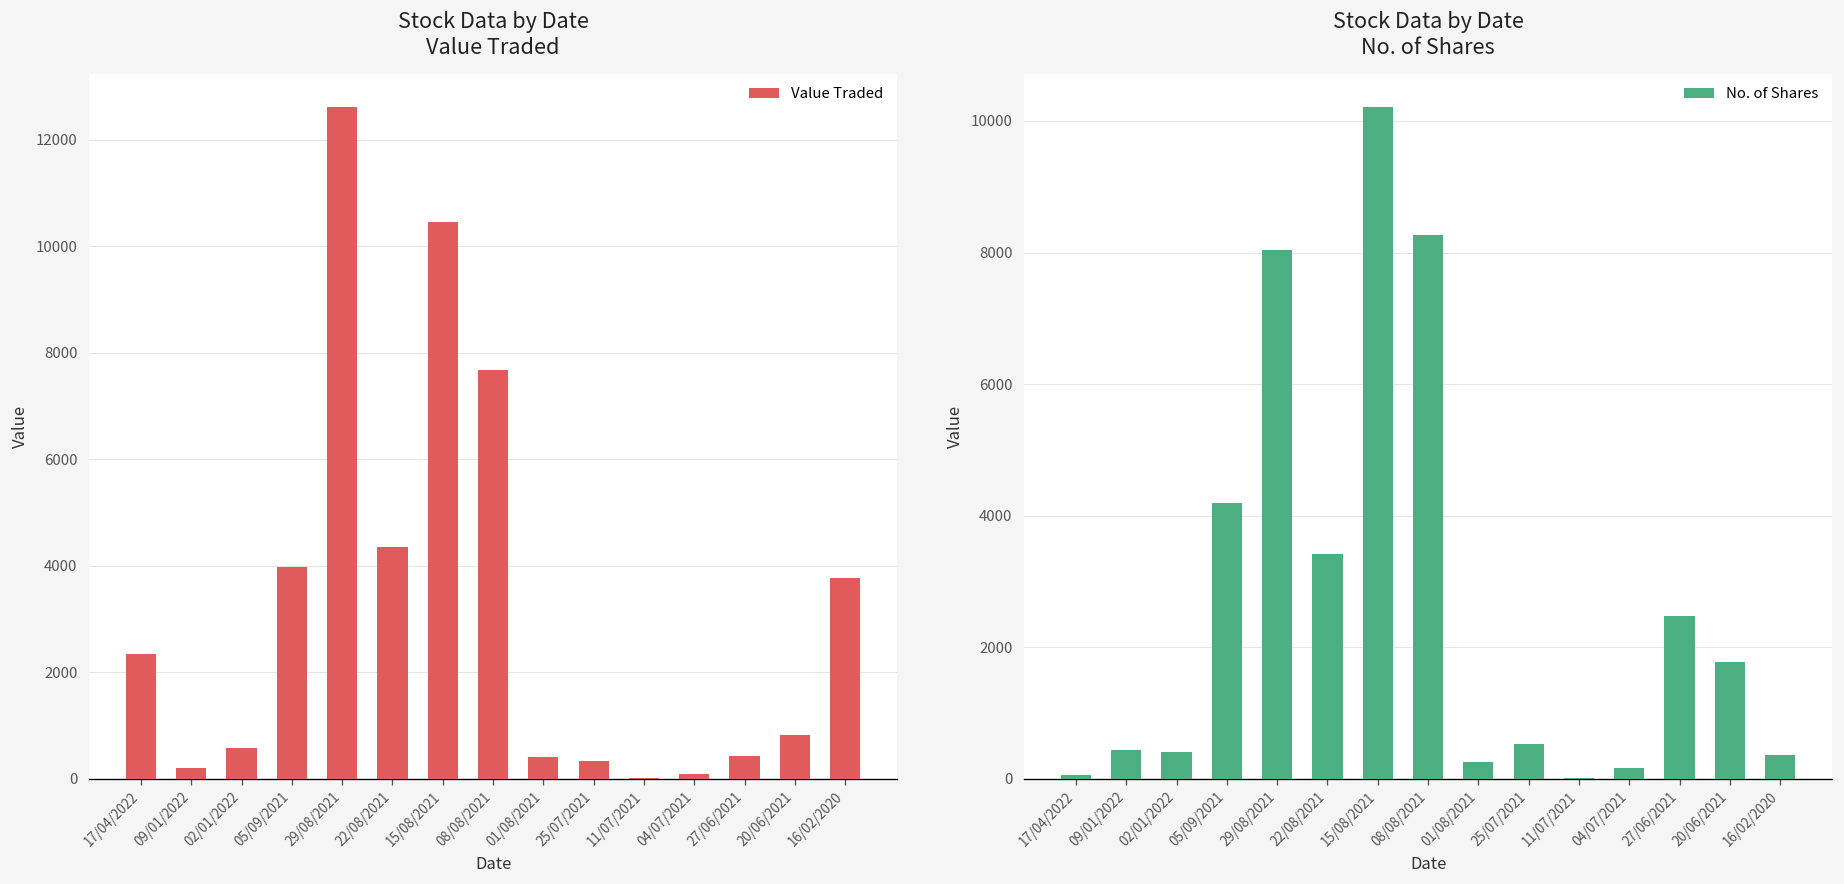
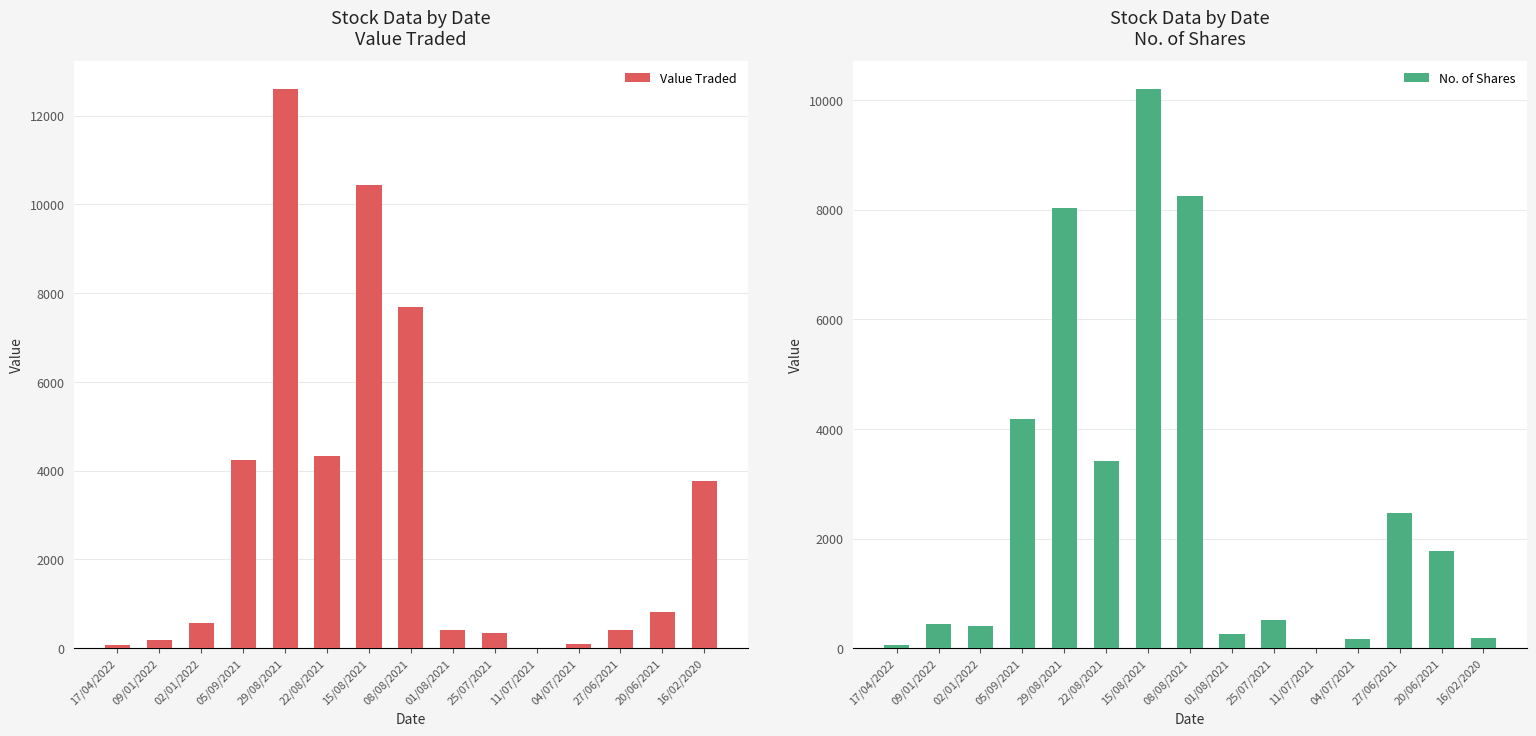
  {
    "Stock Data by Date Value Traded": {
-     "17/04/2022": 2300,
+     "17/04/2022": 100,
      "09/01/2022": 200,
      "02/01/2022": 600,
-     "05/09/2021": 4000,
+     "05/09/2021": 4200,
      "29/08/2021": 12600,
      "22/08/2021": 4300,
      "15/08/2021": 10400,
      "08/08/2021": 7700,
      "01/08/2021": 400,
      "25/07/2021": 300,
      "04/07/2021": 100,
      "27/06/2021": 400,
      "20/06/2021": 800,
      "16/02/2020": 3800
    },
    "Stock Data by Date No. of Shares": {
      "17/04/2022": 100,
      "09/01/2022": 400,
      "02/01/2022": 400,
      "05/09/2021": 4200,
      "29/08/2021": 8000,
      "22/08/2021": 3400,
      "15/08/2021": 10200,
      "08/08/2021": 8300,
      "01/08/2021": 300,
      "25/07/2021": 500,
      "04/07/2021": 200,
      "27/06/2021": 2500,
      "20/06/2021": 1800,
-     "16/02/2020": 400
+     "16/02/2020": 200
    }
  }
